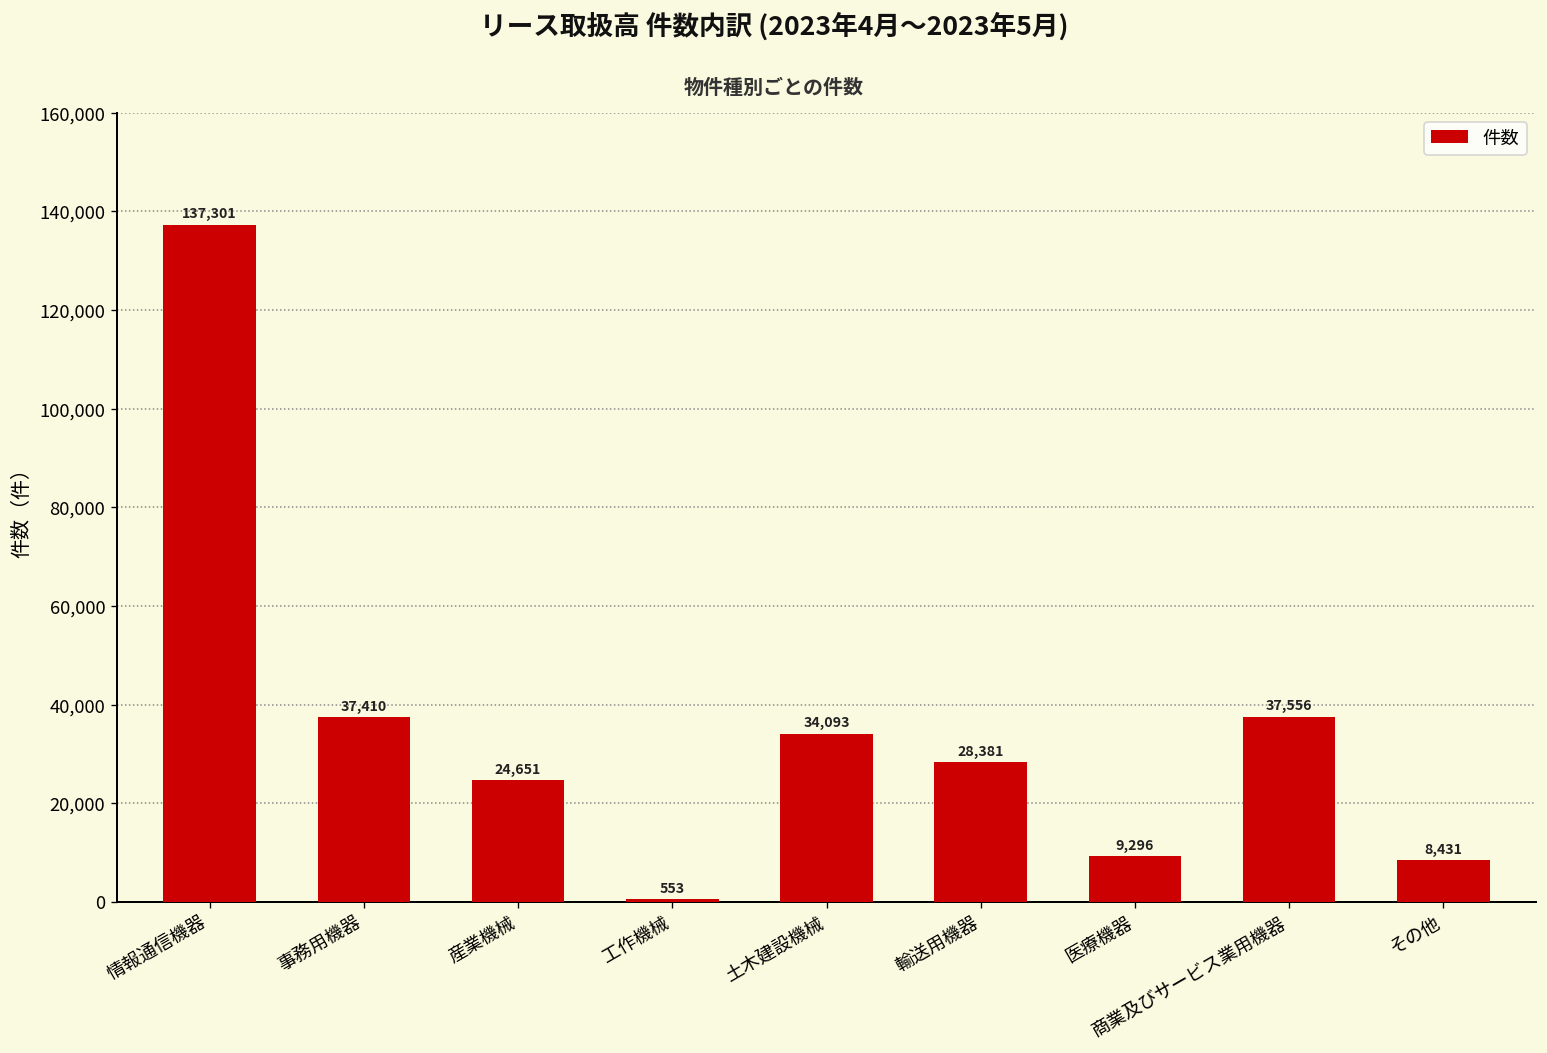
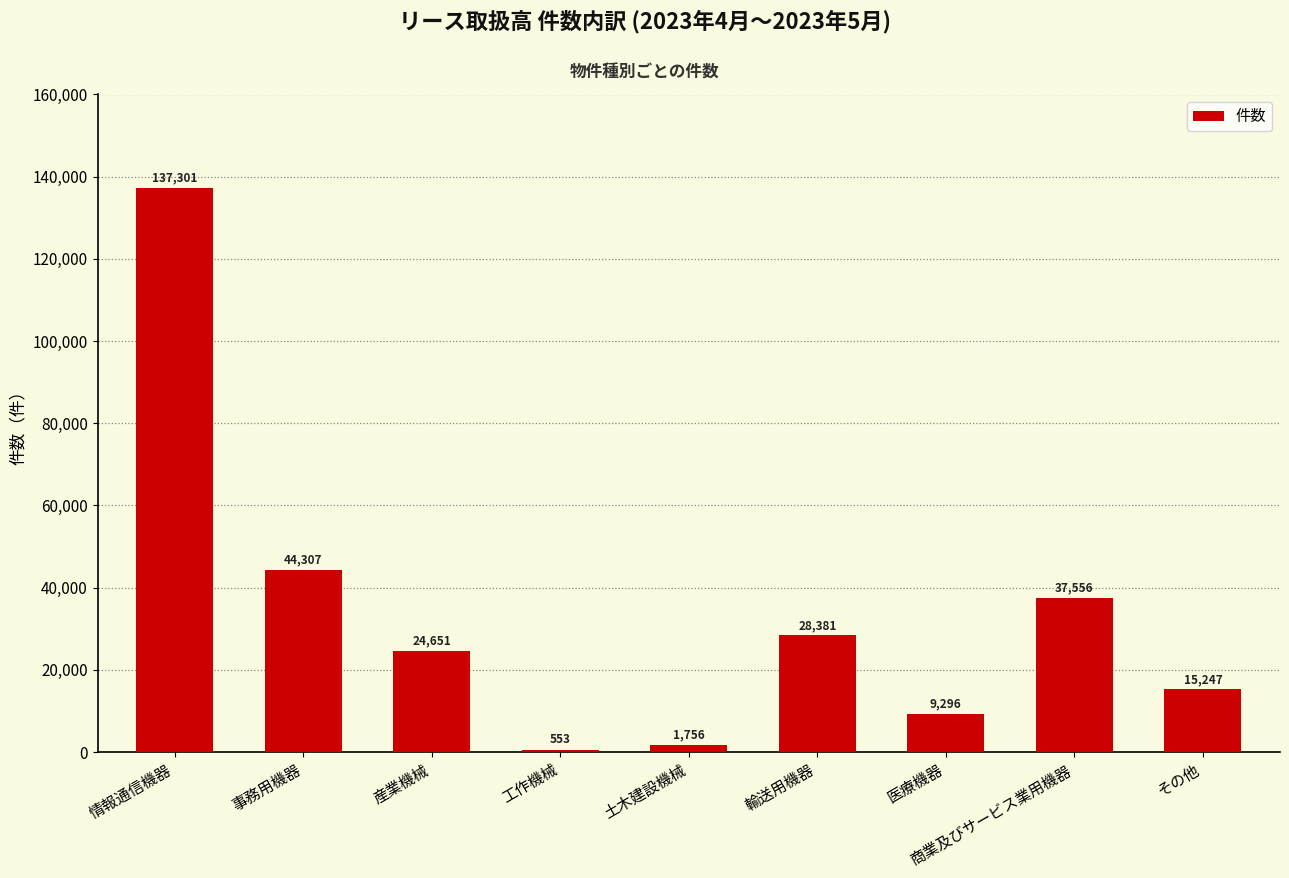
  {
    "情報通信機器": "137,301",
-   "事務用機器": "37,410",
+   "事務用機器": "44,307",
    "産業機械": "24,651",
    "工作機械": "553",
-   "土木建設機械": "34,093",
+   "土木建設機械": "1,756",
    "輸送用機器": "28,381",
    "医療機器": "9,296",
    "商業及びサービス業用機器": "37,556",
-   "その他": "8,431"
+   "その他": "15,247"
  }
